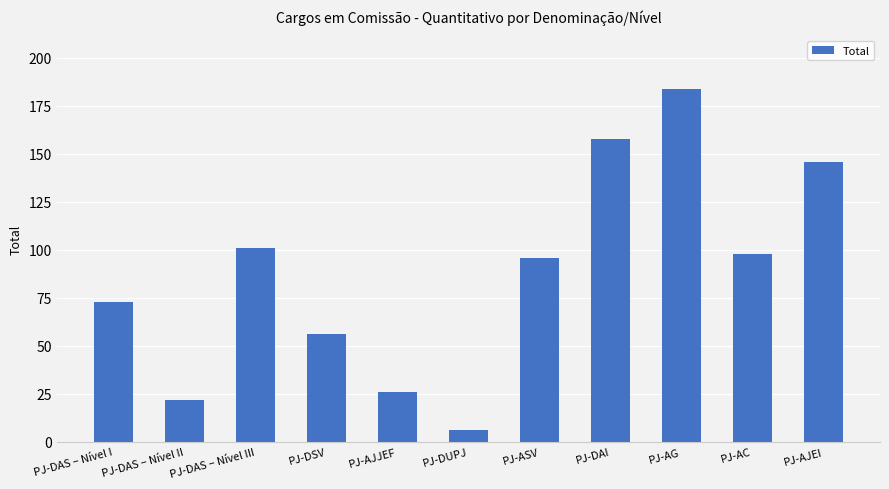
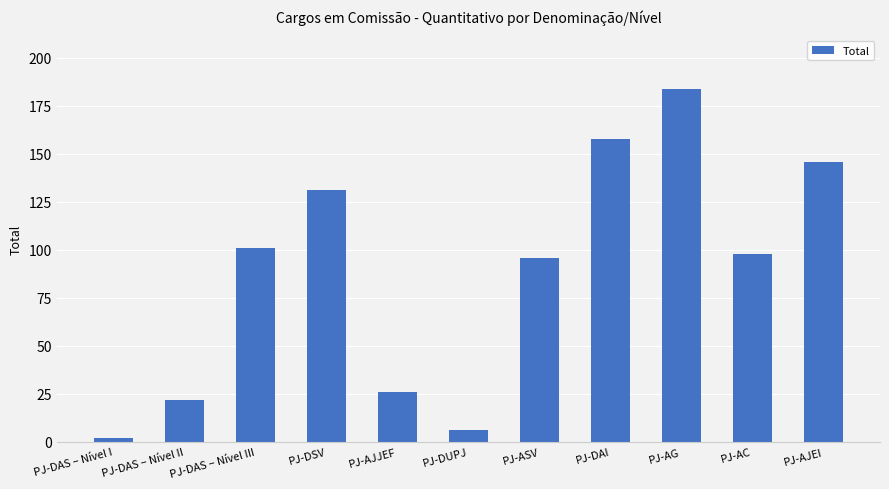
  {
-   "PJ-DAS – Nível I": 73,
+   "PJ-DAS – Nível I": 2,
    "PJ-DAS – Nível II": 22,
    "PJ-DAS – Nível III": 101,
-   "PJ-DSV": 56,
+   "PJ-DSV": 131,
    "PJ-AJJEF": 26,
    "PJ-DUPJ": 6,
    "PJ-ASV": 96,
    "PJ-DAI": 158,
    "PJ-AG": 184,
    "PJ-AC": 98,
    "PJ-AJEI": 146
  }
